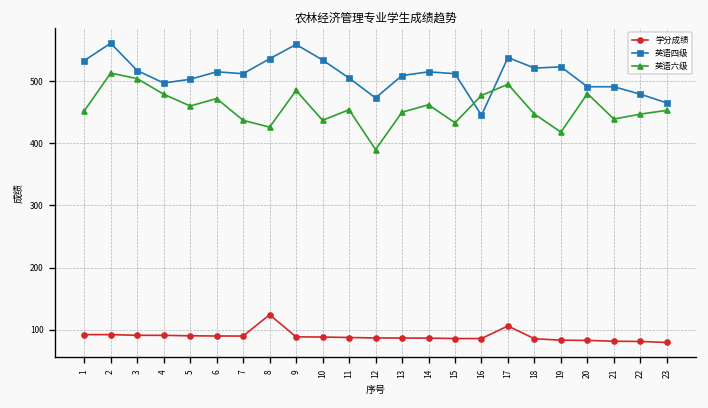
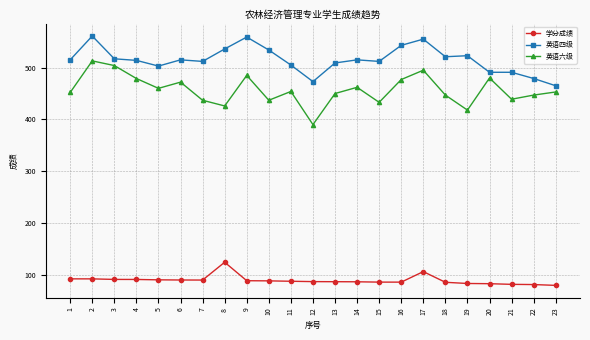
  {
    "学分成绩": {
      "1": 90,
      "2": 90,
      "3": 90,
      "4": 90,
      "5": 90,
      "6": 90,
      "7": 90,
      "8": 120,
      "9": 90,
      "10": 90,
      "11": 90,
      "12": 90,
      "13": 90,
      "14": 90,
      "15": 90,
      "16": 90,
      "17": 110,
      "18": 90,
      "19": 80,
      "20": 80,
      "21": 80,
      "22": 80,
      "23": 80
    },
    "英语四级": {
-     "1": 530,
+     "1": 520,
      "2": 560,
      "3": 520,
-     "4": 500,
+     "4": 510,
      "5": 500,
      "6": 520,
      "7": 510,
      "8": 540,
      "9": 560,
      "10": 530,
      "11": 510,
      "12": 470,
      "13": 510,
      "14": 520,
      "15": 510,
-     "16": 450,
-     "17": 540,
+     "16": 540,
+     "17": 560,
      "18": 520,
      "19": 520,
      "20": 490,
      "21": 490,
      "22": 480,
      "23": 470
    },
    "英语六级": {
      "1": 450,
      "2": 510,
      "3": 500,
      "4": 480,
      "5": 460,
      "6": 470,
      "7": 440,
      "8": 430,
      "9": 490,
      "10": 440,
      "11": 450,
      "12": 390,
      "13": 450,
      "14": 460,
      "15": 430,
      "16": 480,
      "17": 500,
      "18": 450,
      "19": 420,
      "20": 480,
      "21": 440,
      "22": 450,
      "23": 450
    }
  }
